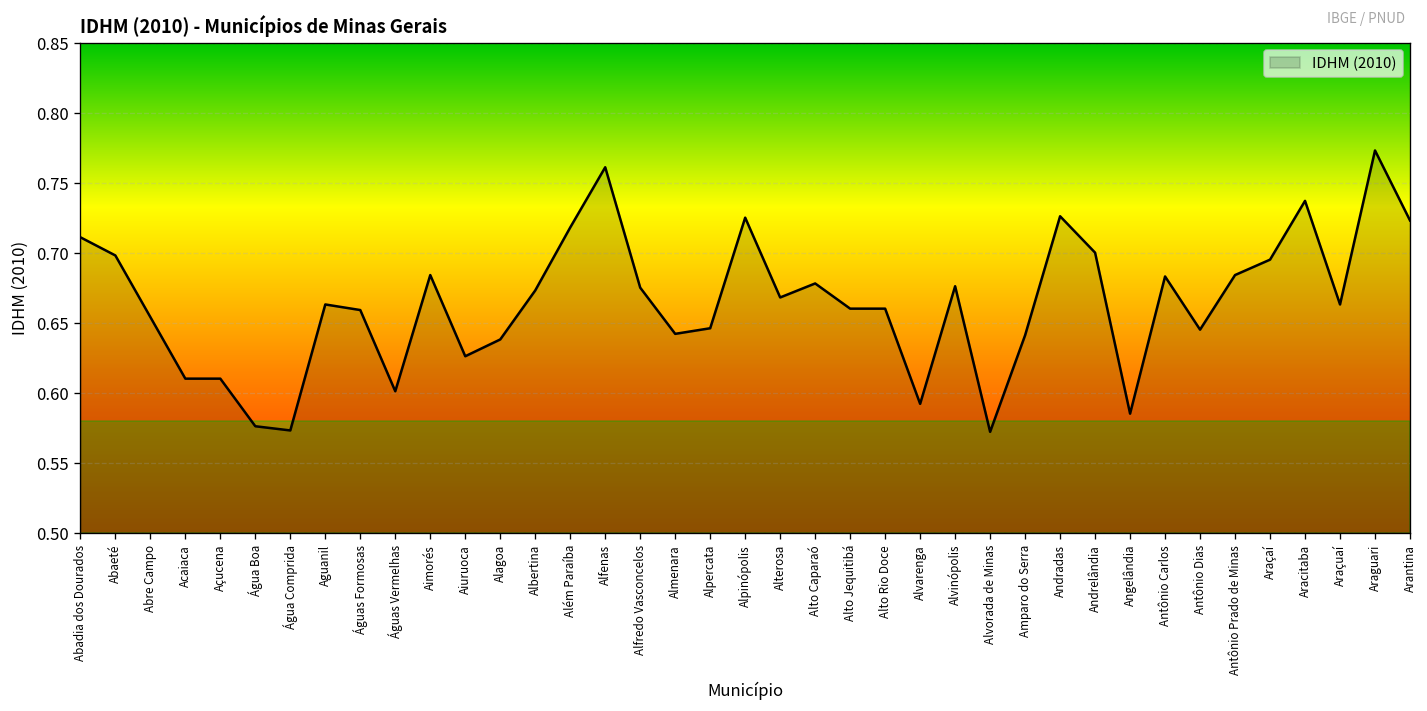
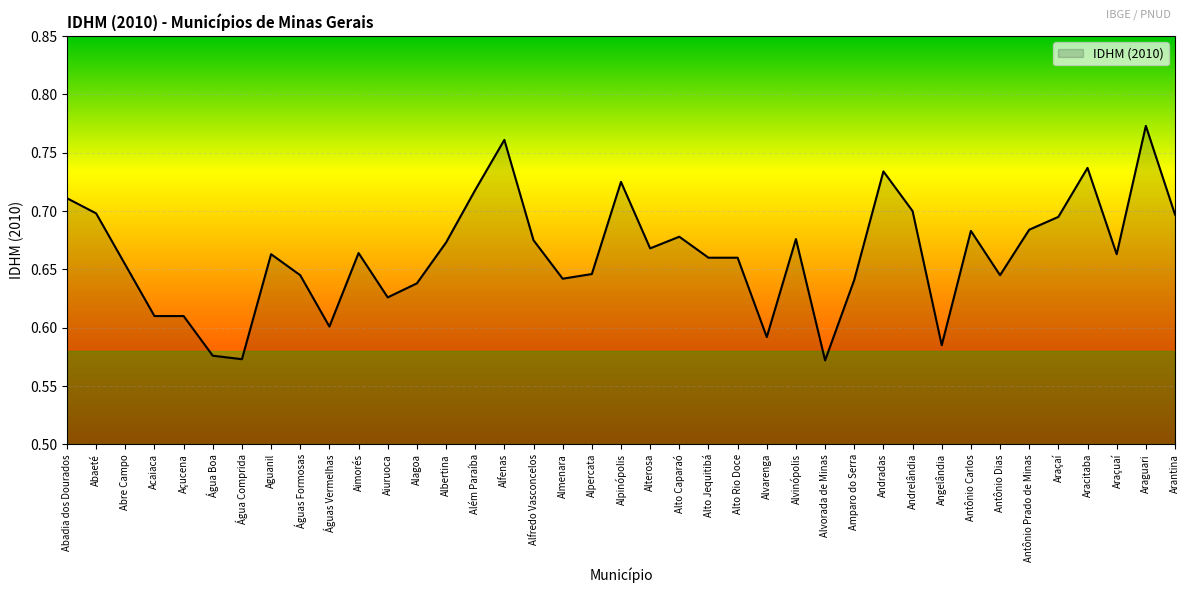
  {
    "Abadia dos Dourados": 0.711,
    "Abaeté": 0.698,
    "Abre Campo": 0.654,
    "Acaiaca": 0.610,
    "Açucena": 0.610,
    "Água Boa": 0.576,
    "Água Comprida": 0.573,
    "Aguanil": 0.663,
-   "Águas Formosas": 0.659,
+   "Águas Formosas": 0.645,
    "Águas Vermelhas": 0.601,
-   "Aimorés": 0.684,
+   "Aimorés": 0.664,
    "Aiuruoca": 0.626,
    "Alagoa": 0.638,
    "Albertina": 0.673,
    "Além Paraíba": 0.718,
    "Alfenas": 0.761,
    "Alfredo Vasconcelos": 0.675,
    "Almenara": 0.642,
    "Alpercata": 0.646,
    "Alpinópolis": 0.725,
    "Alterosa": 0.668,
    "Alto Caparaó": 0.678,
    "Alto Jequitibá": 0.660,
    "Alto Rio Doce": 0.660,
    "Alvarenga": 0.592,
    "Alvinópolis": 0.676,
    "Alvorada de Minas": 0.572,
    "Amparo do Serra": 0.641,
-   "Andradas": 0.726,
+   "Andradas": 0.734,
    "Andrelândia": 0.700,
    "Angelândia": 0.585,
    "Antônio Carlos": 0.683,
    "Antônio Dias": 0.645,
    "Antônio Prado de Minas": 0.684,
    "Araçaí": 0.695,
    "Aracitaba": 0.737,
    "Araçuaí": 0.663,
    "Araguari": 0.773,
-   "Arantina": 0.723
+   "Arantina": 0.697
  }
